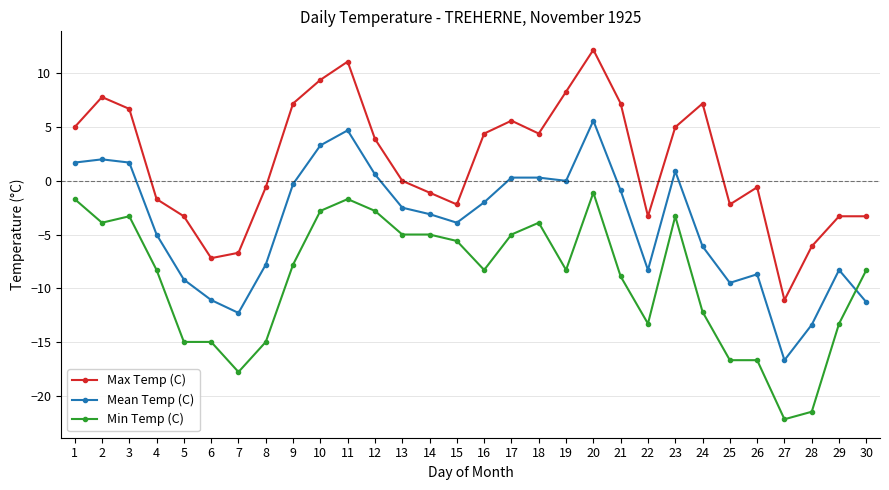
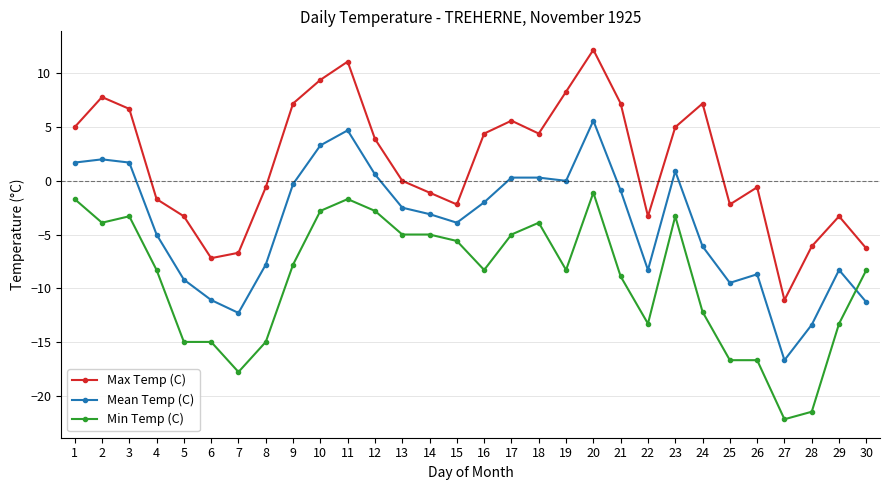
  {
    "Max Temp (C)": {
      "1": 5.0,
      "2": 7.8,
      "3": 6.7,
      "4": -1.7,
      "5": -3.3,
      "6": -7.2,
      "7": -6.7,
      "8": -0.6,
      "9": 7.2,
      "10": 9.4,
      "11": 11.1,
      "12": 3.9,
      "13": 0.0,
      "14": -1.1,
      "15": -2.2,
      "16": 4.4,
      "17": 5.6,
      "18": 4.4,
      "19": 8.3,
      "20": 12.2,
      "21": 7.2,
      "22": -3.3,
      "23": 5.0,
      "24": 7.2,
      "25": -2.2,
      "26": -0.6,
      "27": -11.1,
      "28": -6.1,
      "29": -3.3,
-     "30": -3.3
+     "30": -6.3
    },
    "Mean Temp (C)": {
      "1": 1.7,
      "2": 2.0,
      "3": 1.7,
      "4": -5.0,
      "5": -9.2,
      "6": -11.1,
      "7": -12.3,
      "8": -7.8,
      "9": -0.3,
      "10": 3.3,
      "11": 4.7,
      "12": 0.6,
      "13": -2.5,
      "14": -3.1,
      "15": -3.9,
      "16": -2.0,
      "17": 0.3,
      "18": 0.3,
      "19": 0.0,
      "20": 5.6,
      "21": -0.9,
      "22": -8.3,
      "23": 0.9,
      "24": -6.1,
      "25": -9.5,
      "26": -8.7,
      "27": -16.7,
      "28": -13.4,
      "29": -8.3,
      "30": -11.3
    },
    "Min Temp (C)": {
      "1": -1.7,
      "2": -3.9,
      "3": -3.3,
      "4": -8.3,
      "5": -15.0,
      "6": -15.0,
      "7": -17.8,
      "8": -15.0,
      "9": -7.8,
      "10": -2.8,
      "11": -1.7,
      "12": -2.8,
      "13": -5.0,
      "14": -5.0,
      "15": -5.6,
      "16": -8.3,
      "17": -5.0,
      "18": -3.9,
      "19": -8.3,
      "20": -1.1,
      "21": -8.9,
      "22": -13.3,
      "23": -3.3,
      "24": -12.2,
      "25": -16.7,
      "26": -16.7,
      "27": -22.2,
      "28": -21.5,
      "29": -13.3,
      "30": -8.3
    }
  }
